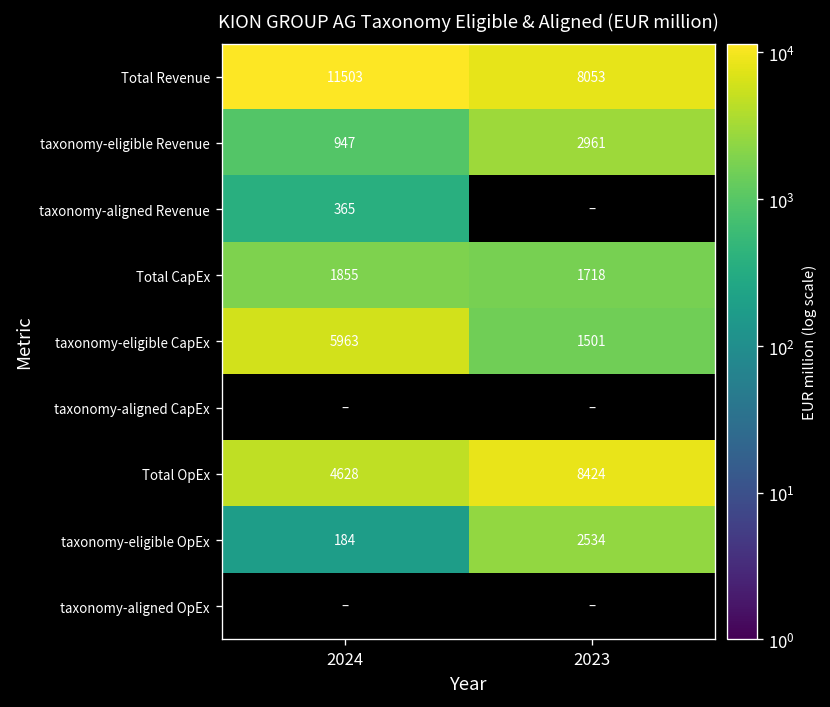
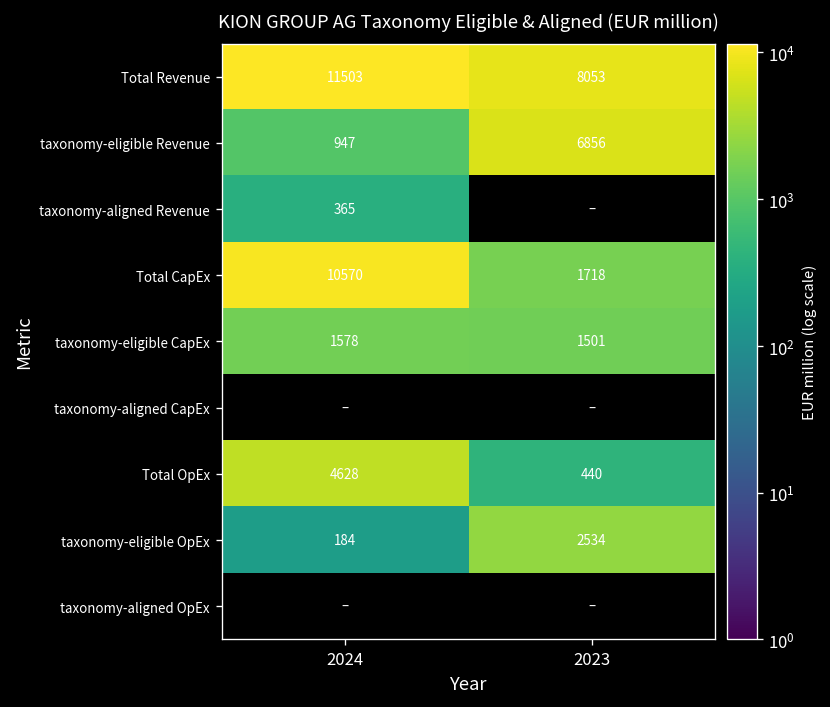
  {
    "Total Revenue": {
      "2024": 11503,
      "2023": 8053
    },
    "taxonomy-eligible Revenue": {
      "2024": 947,
-     "2023": 2961
+     "2023": 6856
    },
    "taxonomy-aligned Revenue": {
      "2024": 365
    },
    "Total CapEx": {
-     "2024": 1855,
+     "2024": 10570,
      "2023": 1718
    },
    "taxonomy-eligible CapEx": {
-     "2024": 5963,
+     "2024": 1578,
      "2023": 1501
    },
    "Total OpEx": {
      "2024": 4628,
-     "2023": 8424
+     "2023": 440
    },
    "taxonomy-eligible OpEx": {
      "2024": 184,
      "2023": 2534
    }
  }
